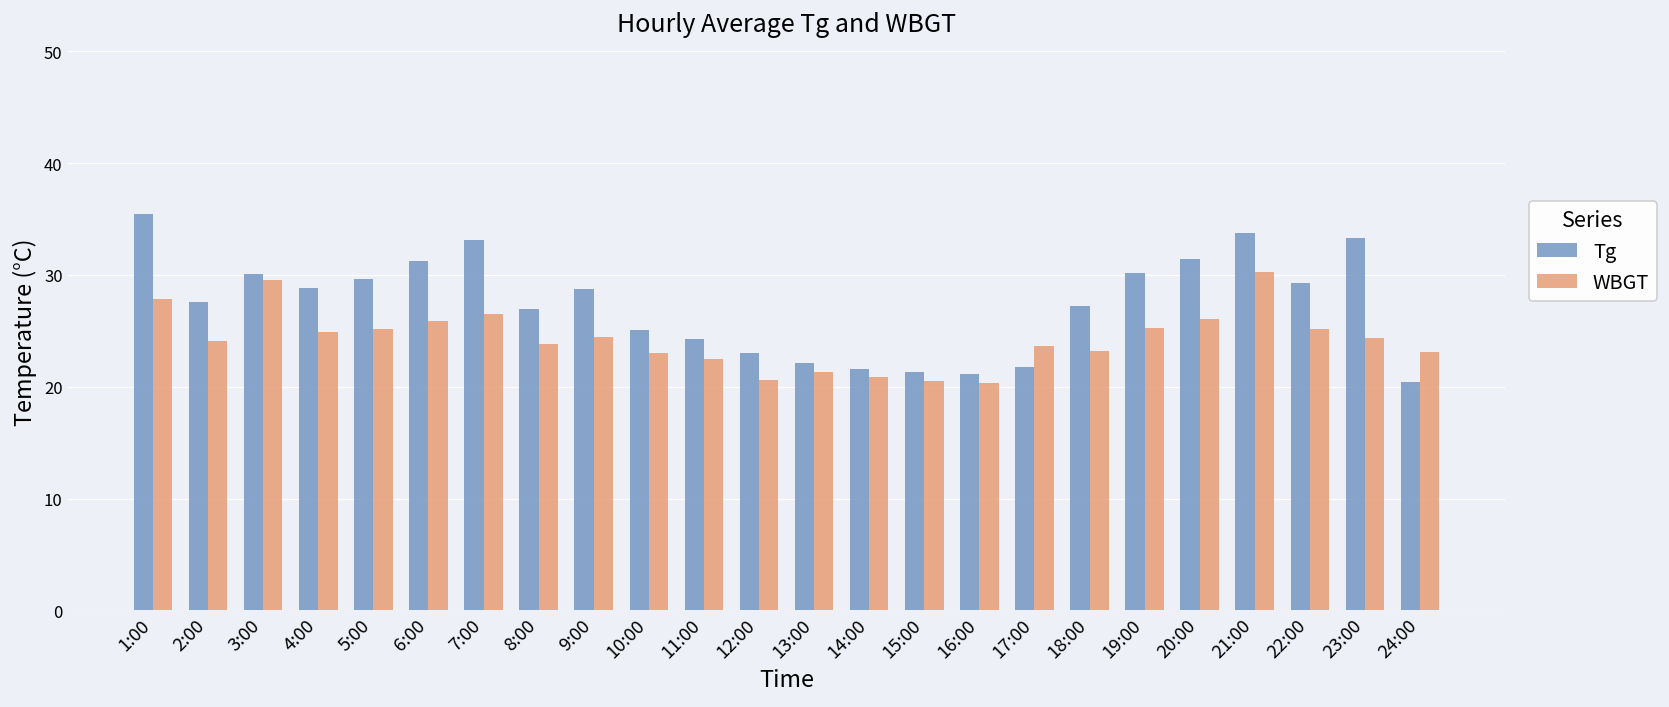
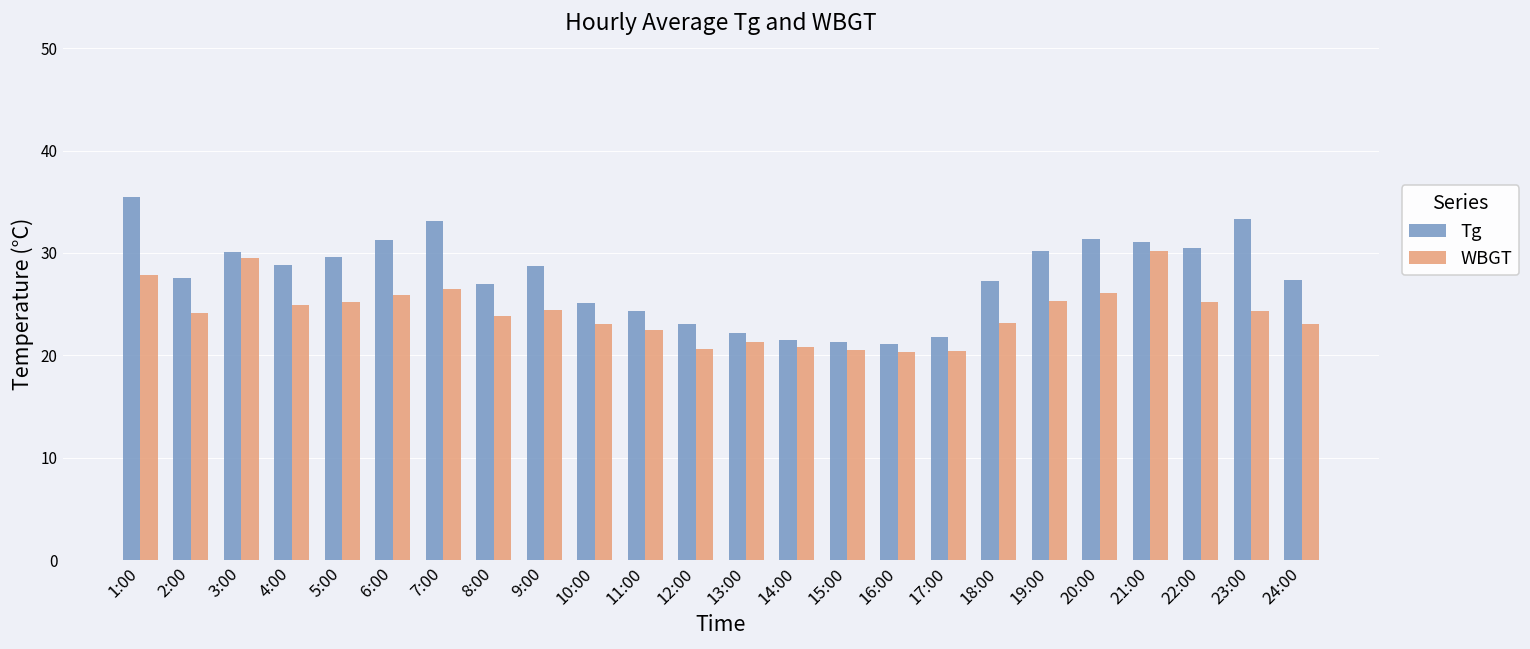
  {
    "Tg": {
      "1:00": 35,
      "2:00": 28,
      "3:00": 30,
      "4:00": 29,
      "5:00": 30,
      "6:00": 31,
      "7:00": 33,
      "8:00": 27,
      "9:00": 29,
      "10:00": 25,
      "11:00": 24,
      "12:00": 23,
      "13:00": 22,
      "14:00": 22,
      "15:00": 21,
      "16:00": 21,
      "17:00": 22,
      "18:00": 27,
      "19:00": 30,
      "20:00": 31,
-     "21:00": 34,
-     "22:00": 29,
+     "21:00": 31,
+     "22:00": 30,
      "23:00": 33,
-     "24:00": 20
+     "24:00": 27
    },
    "WBGT": {
      "1:00": 28,
      "2:00": 24,
      "3:00": 30,
      "4:00": 25,
      "5:00": 25,
      "6:00": 26,
      "7:00": 27,
      "8:00": 24,
      "9:00": 24,
      "10:00": 23,
      "11:00": 23,
      "12:00": 21,
      "13:00": 21,
      "14:00": 21,
      "15:00": 21,
      "16:00": 20,
-     "17:00": 24,
+     "17:00": 20,
      "18:00": 23,
      "19:00": 25,
      "20:00": 26,
      "21:00": 30,
      "22:00": 25,
      "23:00": 24,
      "24:00": 23
    }
  }
